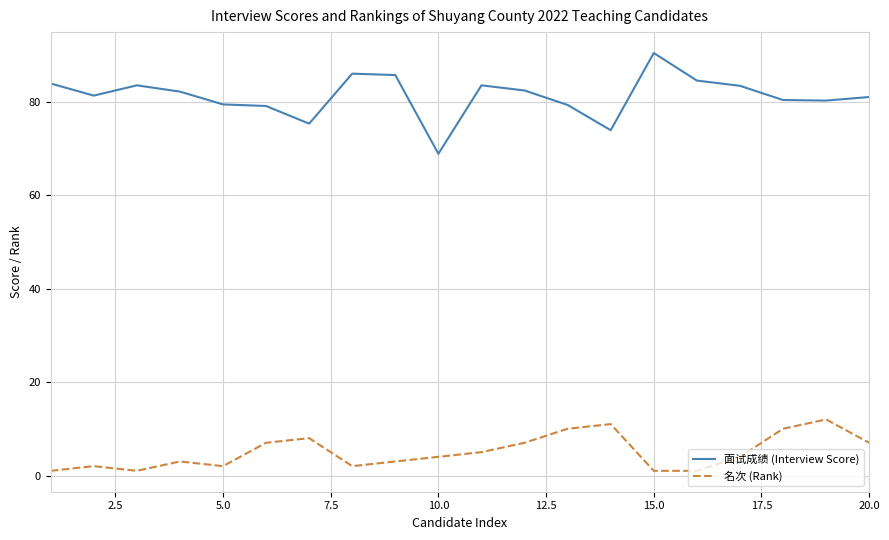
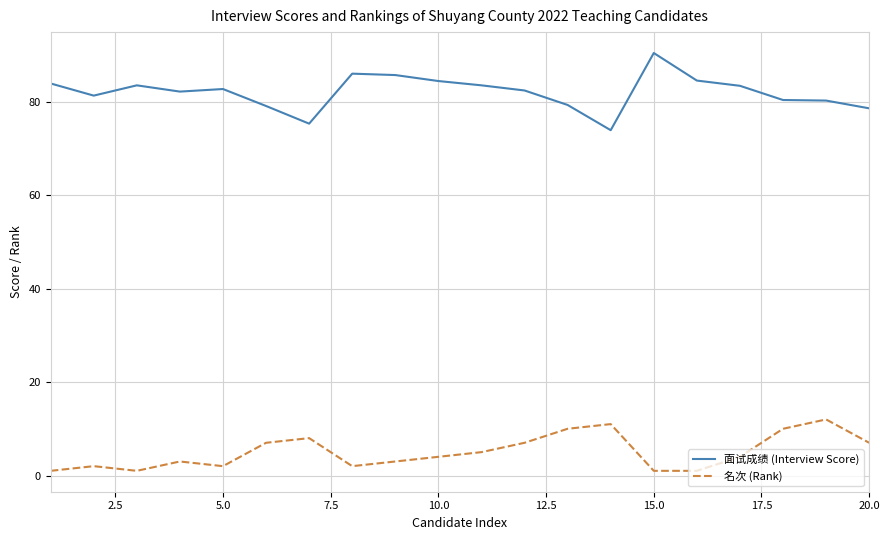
  {
    "面试成绩 (Interview Score)": {
-     "5.0": 79,
-     "10.0": 69,
+     "5.0": 83,
+     "10.0": 84,
      "15.0": 90,
-     "20.0": 81
+     "20.0": 79
    },
    "名次 (Rank)": {
      "5.0": 2,
      "10.0": 4,
      "15.0": 1,
      "20.0": 7
    }
  }
